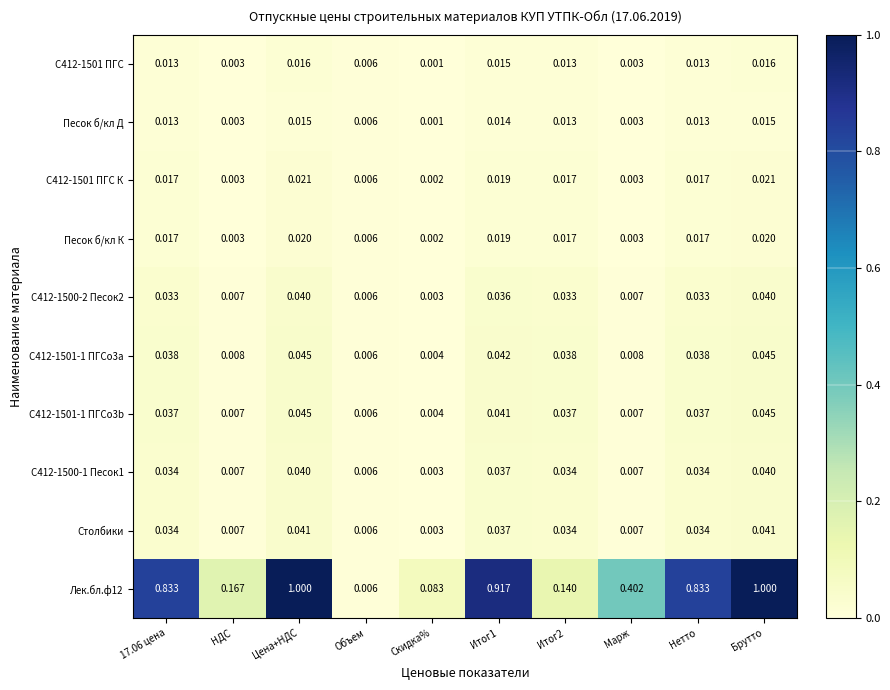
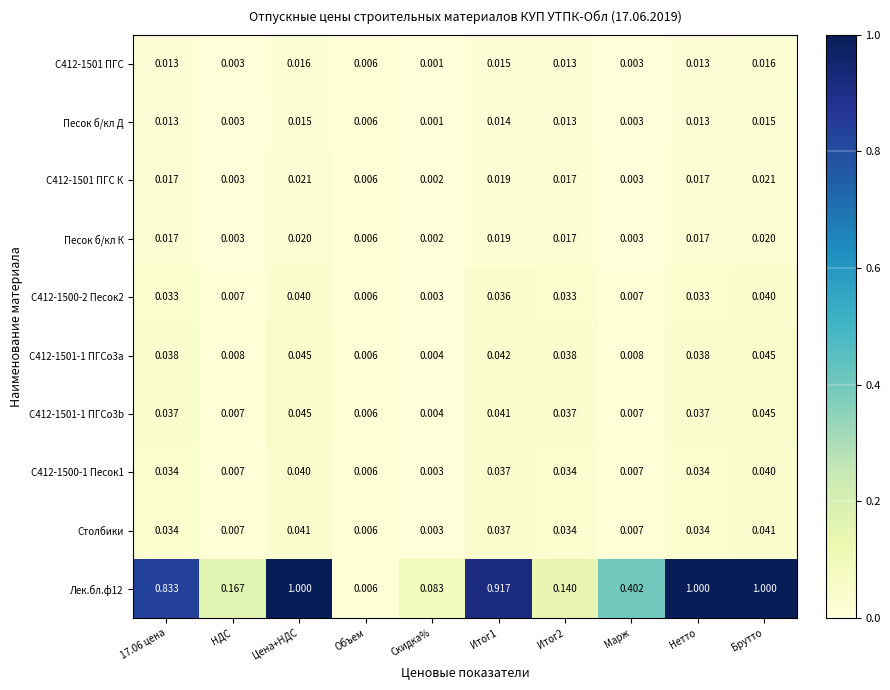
  {
    "С412-1501 ПГС": {
      "17.06 цена": 0.013,
      "НДС": 0.003,
      "Цена+НДС": 0.016,
      "Объем": 0.006,
      "Скидка%": 0.001,
      "Итог1": 0.015,
      "Итог2": 0.013,
      "Марж": 0.003,
      "Нетто": 0.013,
      "Брутто": 0.016
    },
    "Песок б/кл Д": {
      "17.06 цена": 0.013,
      "НДС": 0.003,
      "Цена+НДС": 0.015,
      "Объем": 0.006,
      "Скидка%": 0.001,
      "Итог1": 0.014,
      "Итог2": 0.013,
      "Марж": 0.003,
      "Нетто": 0.013,
      "Брутто": 0.015
    },
    "С412-1501 ПГС К": {
      "17.06 цена": 0.017,
      "НДС": 0.003,
      "Цена+НДС": 0.021,
      "Объем": 0.006,
      "Скидка%": 0.002,
      "Итог1": 0.019,
      "Итог2": 0.017,
      "Марж": 0.003,
      "Нетто": 0.017,
      "Брутто": 0.021
    },
    "Песок б/кл К": {
      "17.06 цена": 0.017,
      "НДС": 0.003,
      "Цена+НДС": 0.020,
      "Объем": 0.006,
      "Скидка%": 0.002,
      "Итог1": 0.019,
      "Итог2": 0.017,
      "Марж": 0.003,
      "Нетто": 0.017,
      "Брутто": 0.020
    },
    "С412-1500-2 Песок2": {
      "17.06 цена": 0.033,
      "НДС": 0.007,
      "Цена+НДС": 0.040,
      "Объем": 0.006,
      "Скидка%": 0.003,
      "Итог1": 0.036,
      "Итог2": 0.033,
      "Марж": 0.007,
      "Нетто": 0.033,
      "Брутто": 0.040
    },
    "С412-1501-1 ПГСо3a": {
      "17.06 цена": 0.038,
      "НДС": 0.008,
      "Цена+НДС": 0.045,
      "Объем": 0.006,
      "Скидка%": 0.004,
      "Итог1": 0.042,
      "Итог2": 0.038,
      "Марж": 0.008,
      "Нетто": 0.038,
      "Брутто": 0.045
    },
    "С412-1501-1 ПГСо3b": {
      "17.06 цена": 0.037,
      "НДС": 0.007,
      "Цена+НДС": 0.045,
      "Объем": 0.006,
      "Скидка%": 0.004,
      "Итог1": 0.041,
      "Итог2": 0.037,
      "Марж": 0.007,
      "Нетто": 0.037,
      "Брутто": 0.045
    },
    "С412-1500-1 Песок1": {
      "17.06 цена": 0.034,
      "НДС": 0.007,
      "Цена+НДС": 0.040,
      "Объем": 0.006,
      "Скидка%": 0.003,
      "Итог1": 0.037,
      "Итог2": 0.034,
      "Марж": 0.007,
      "Нетто": 0.034,
      "Брутто": 0.040
    },
    "Столбики": {
      "17.06 цена": 0.034,
      "НДС": 0.007,
      "Цена+НДС": 0.041,
      "Объем": 0.006,
      "Скидка%": 0.003,
      "Итог1": 0.037,
      "Итог2": 0.034,
      "Марж": 0.007,
      "Нетто": 0.034,
      "Брутто": 0.041
    },
    "Лек.бл.ф12": {
      "17.06 цена": 0.833,
      "НДС": 0.167,
      "Цена+НДС": 1.000,
      "Объем": 0.006,
      "Скидка%": 0.083,
      "Итог1": 0.917,
      "Итог2": 0.140,
      "Марж": 0.402,
-     "Нетто": 0.833,
+     "Нетто": 1.000,
      "Брутто": 1.000
    }
  }
